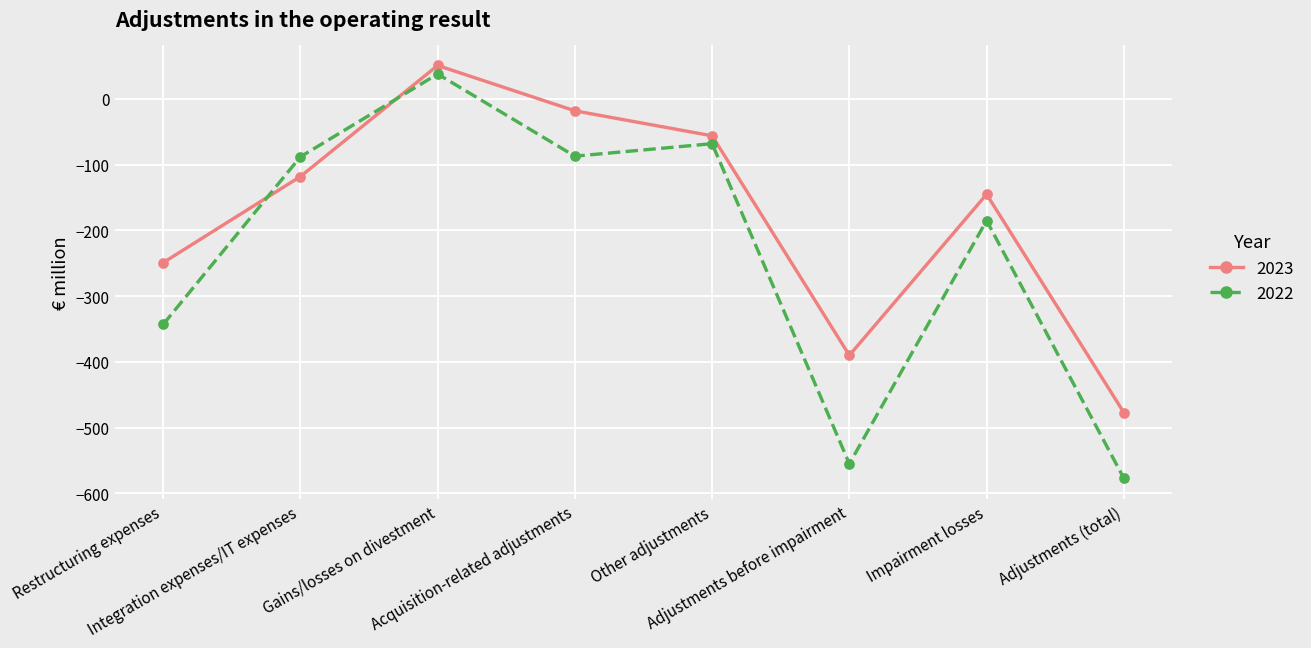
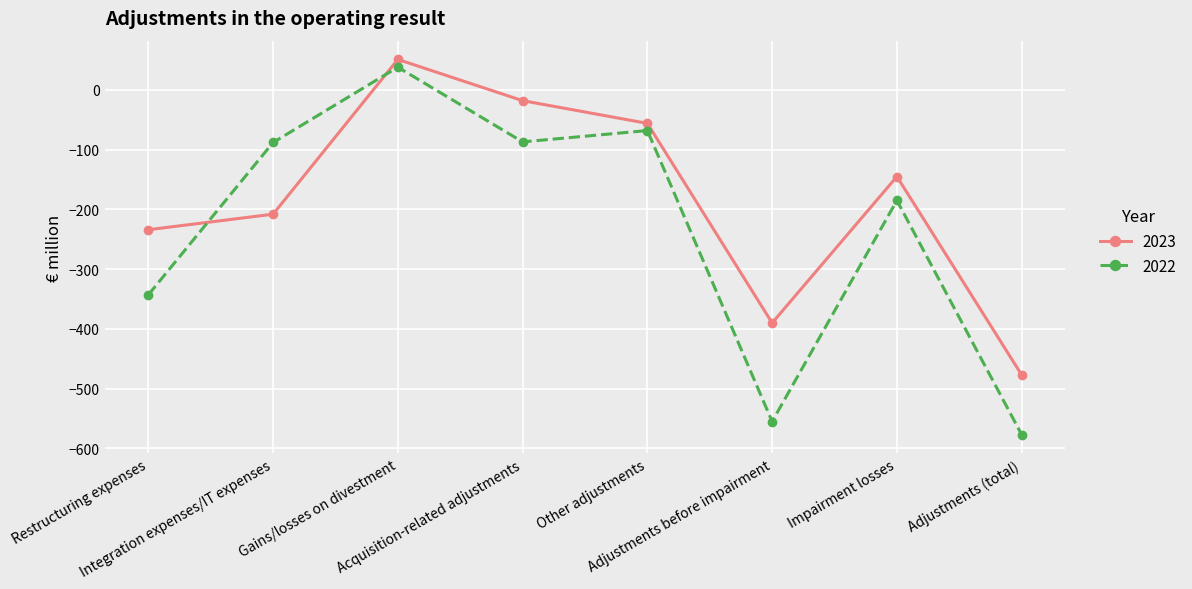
  {
    "2023": {
-     "Restructuring expenses": -250,
-     "Integration expenses/IT expenses": -120,
+     "Restructuring expenses": -230,
+     "Integration expenses/IT expenses": -210,
      "Gains/losses on divestment": 50,
      "Acquisition-related adjustments": -20,
      "Other adjustments": -60,
      "Adjustments before impairment": -390,
      "Impairment losses": -150,
      "Adjustments (total)": -480
    },
    "2022": {
      "Restructuring expenses": -340,
      "Integration expenses/IT expenses": -90,
      "Gains/losses on divestment": 40,
      "Acquisition-related adjustments": -90,
      "Other adjustments": -70,
      "Adjustments before impairment": -560,
      "Impairment losses": -190,
      "Adjustments (total)": -580
    }
  }
